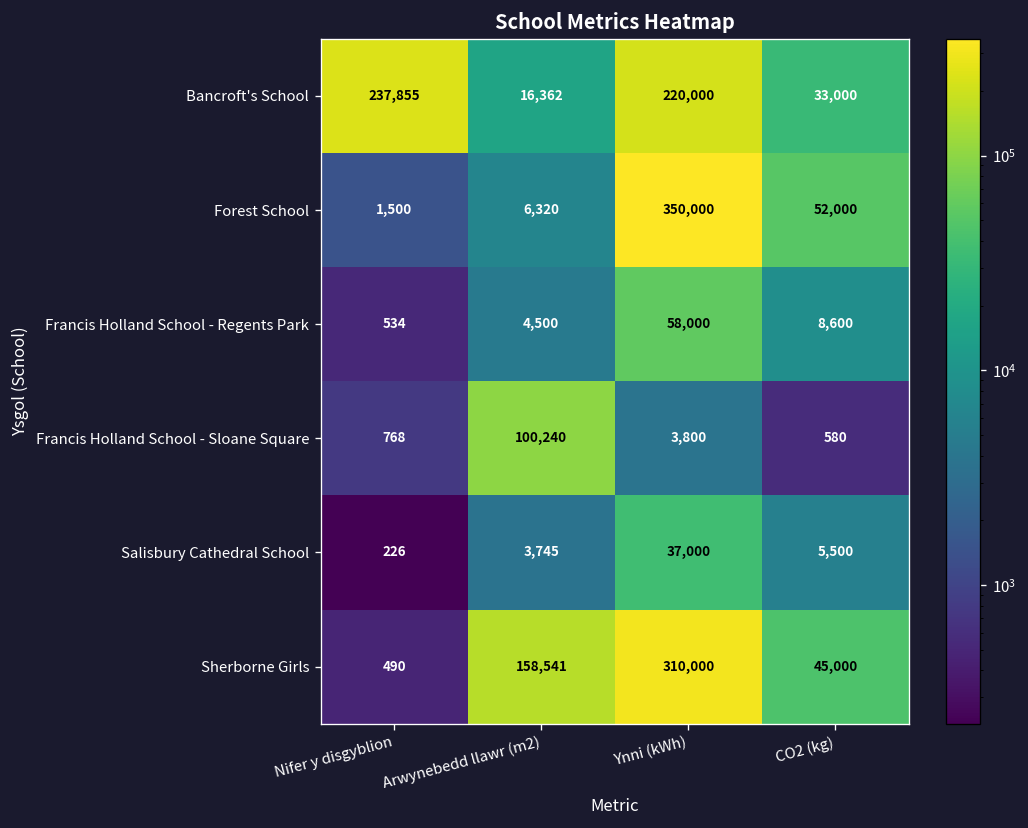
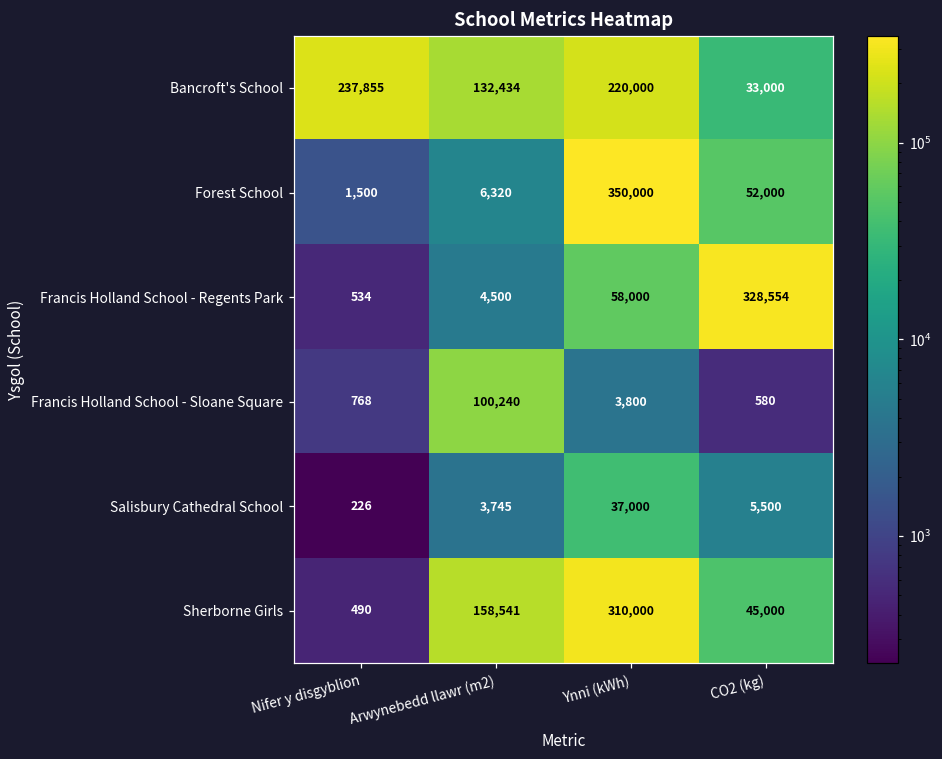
  {
    "Bancroft's School": {
      "Nifer y disgyblion": "237,855",
-     "Arwynebedd llawr (m2)": "16,362",
+     "Arwynebedd llawr (m2)": "132,434",
      "Ynni (kWh)": "220,000",
      "CO2 (kg)": "33,000"
    },
    "Forest School": {
      "Nifer y disgyblion": "1,500",
      "Arwynebedd llawr (m2)": "6,320",
      "Ynni (kWh)": "350,000",
      "CO2 (kg)": "52,000"
    },
    "Francis Holland School - Regents Park": {
      "Nifer y disgyblion": "534",
      "Arwynebedd llawr (m2)": "4,500",
      "Ynni (kWh)": "58,000",
-     "CO2 (kg)": "8,600"
+     "CO2 (kg)": "328,554"
    },
    "Francis Holland School - Sloane Square": {
      "Nifer y disgyblion": "768",
      "Arwynebedd llawr (m2)": "100,240",
      "Ynni (kWh)": "3,800",
      "CO2 (kg)": "580"
    },
    "Salisbury Cathedral School": {
      "Nifer y disgyblion": "226",
      "Arwynebedd llawr (m2)": "3,745",
      "Ynni (kWh)": "37,000",
      "CO2 (kg)": "5,500"
    },
    "Sherborne Girls": {
      "Nifer y disgyblion": "490",
      "Arwynebedd llawr (m2)": "158,541",
      "Ynni (kWh)": "310,000",
      "CO2 (kg)": "45,000"
    }
  }
